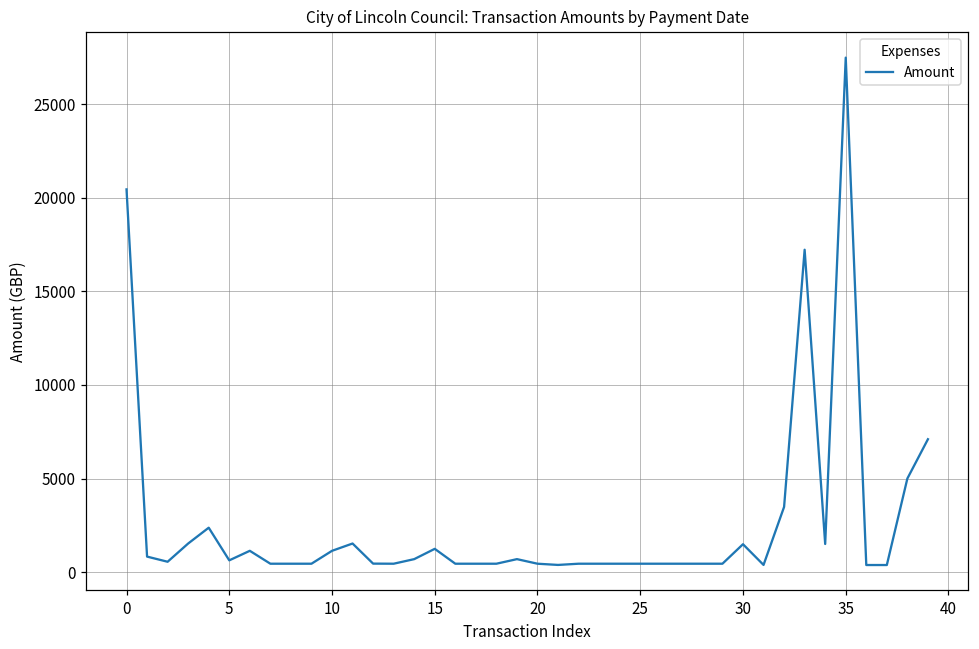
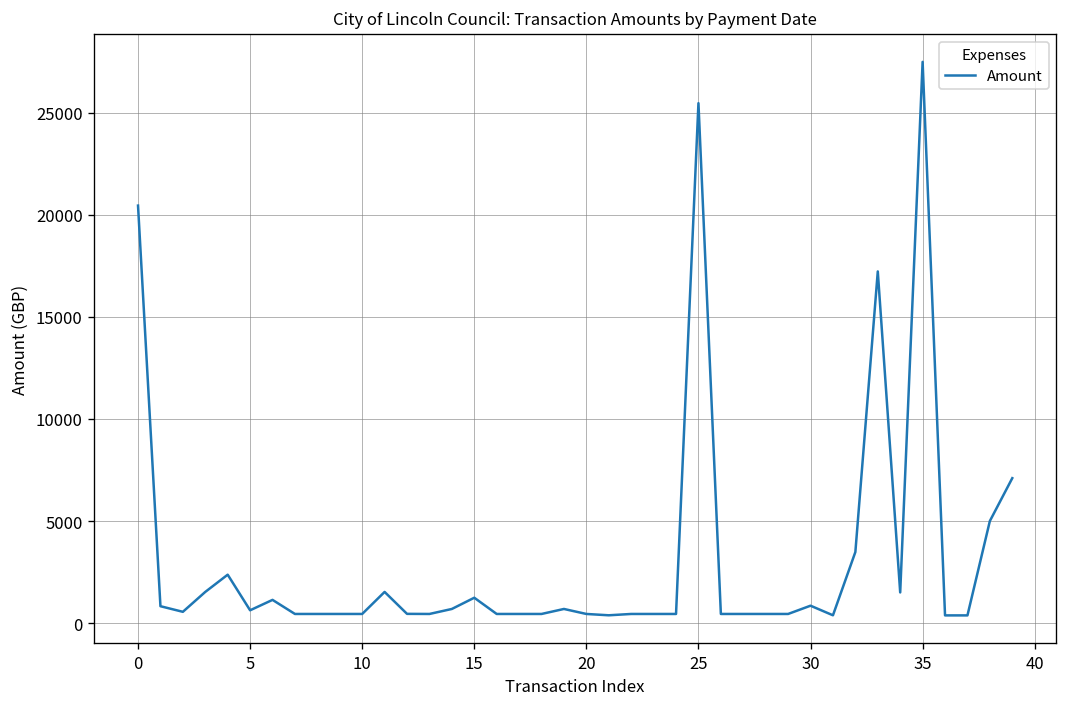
  {
    "0": 20500,
    "5": 600,
-   "10": 1100,
+   "10": 400,
    "15": 1200,
    "20": 400,
-   "25": 400,
-   "30": 1500,
+   "25": 25500,
+   "30": 900,
    "35": 27500
  }
